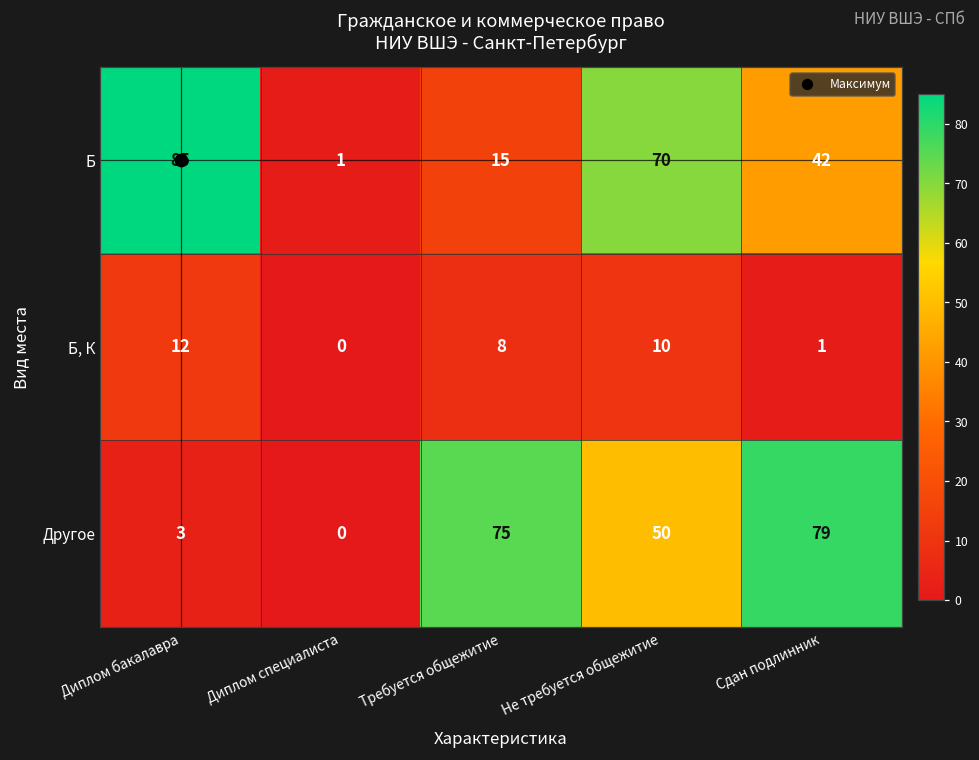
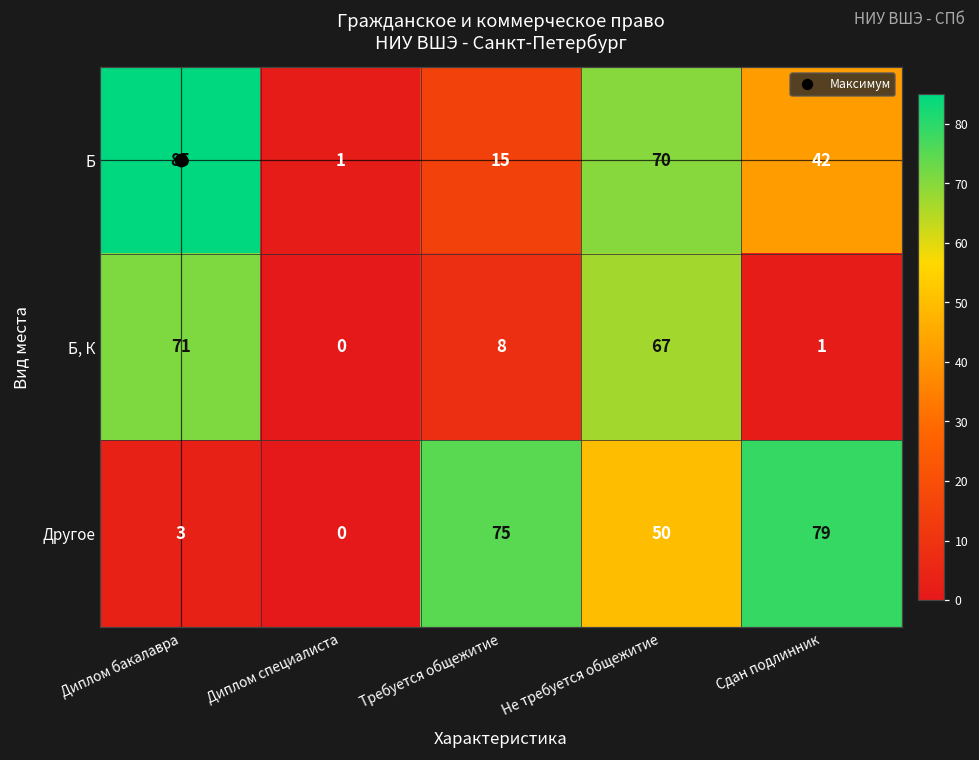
  {
    "Б": {
      "Диплом специалиста": 1,
      "Требуется общежитие": 15,
      "Не требуется общежитие": 70,
      "Сдан подлинник": 42
    },
    "Б, К": {
-     "Диплом бакалавра": 12,
+     "Диплом бакалавра": 71,
      "Диплом специалиста": 0,
      "Требуется общежитие": 8,
-     "Не требуется общежитие": 10,
+     "Не требуется общежитие": 67,
      "Сдан подлинник": 1
    },
    "Другое": {
      "Диплом бакалавра": 3,
      "Диплом специалиста": 0,
      "Требуется общежитие": 75,
      "Не требуется общежитие": 50,
      "Сдан подлинник": 79
    }
  }
